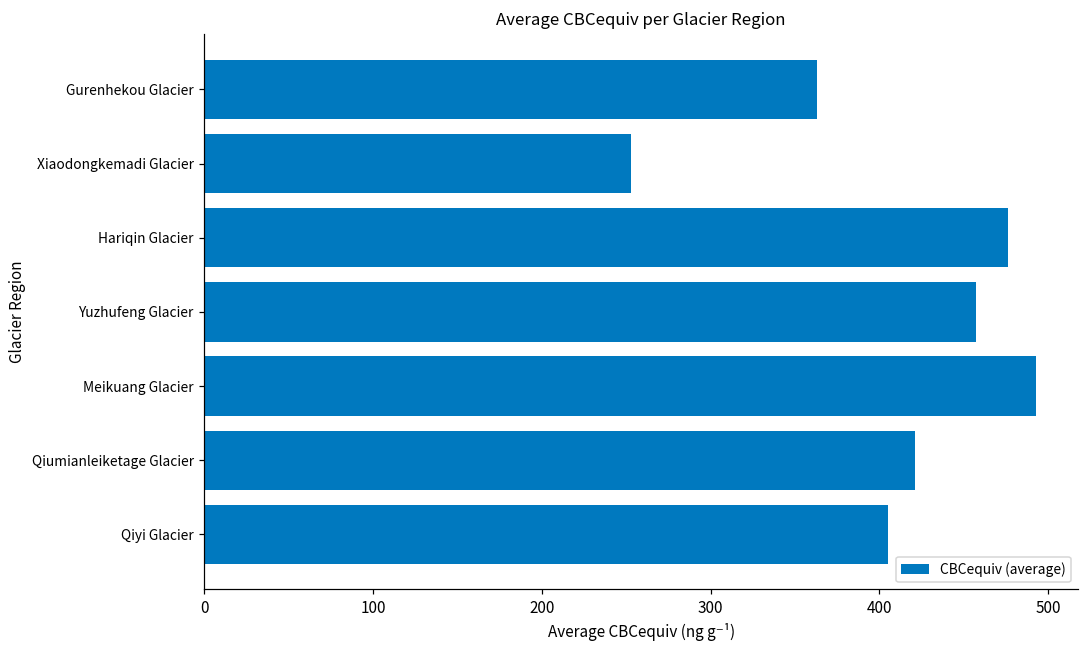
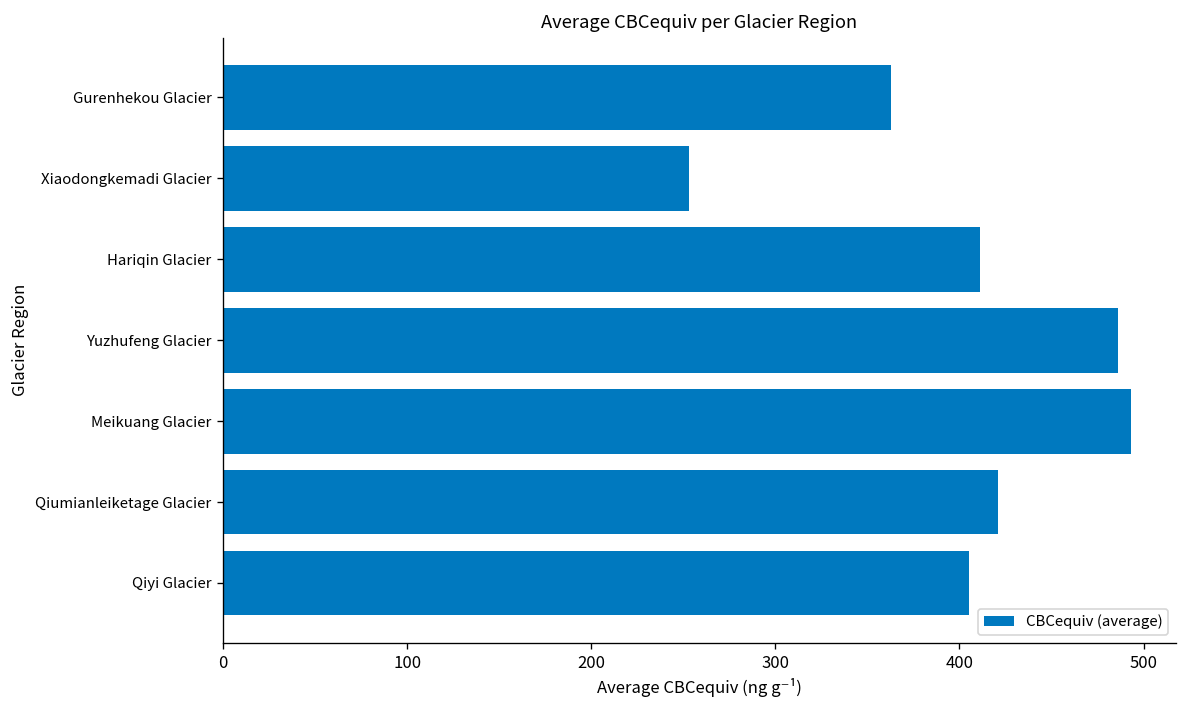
  {
    "Gurenhekou Glacier": 363,
    "Xiaodongkemadi Glacier": 253,
-   "Hariqin Glacier": 476,
-   "Yuzhufeng Glacier": 457,
+   "Hariqin Glacier": 411,
+   "Yuzhufeng Glacier": 486,
    "Meikuang Glacier": 493,
    "Qiumianleiketage Glacier": 421,
    "Qiyi Glacier": 405
  }
